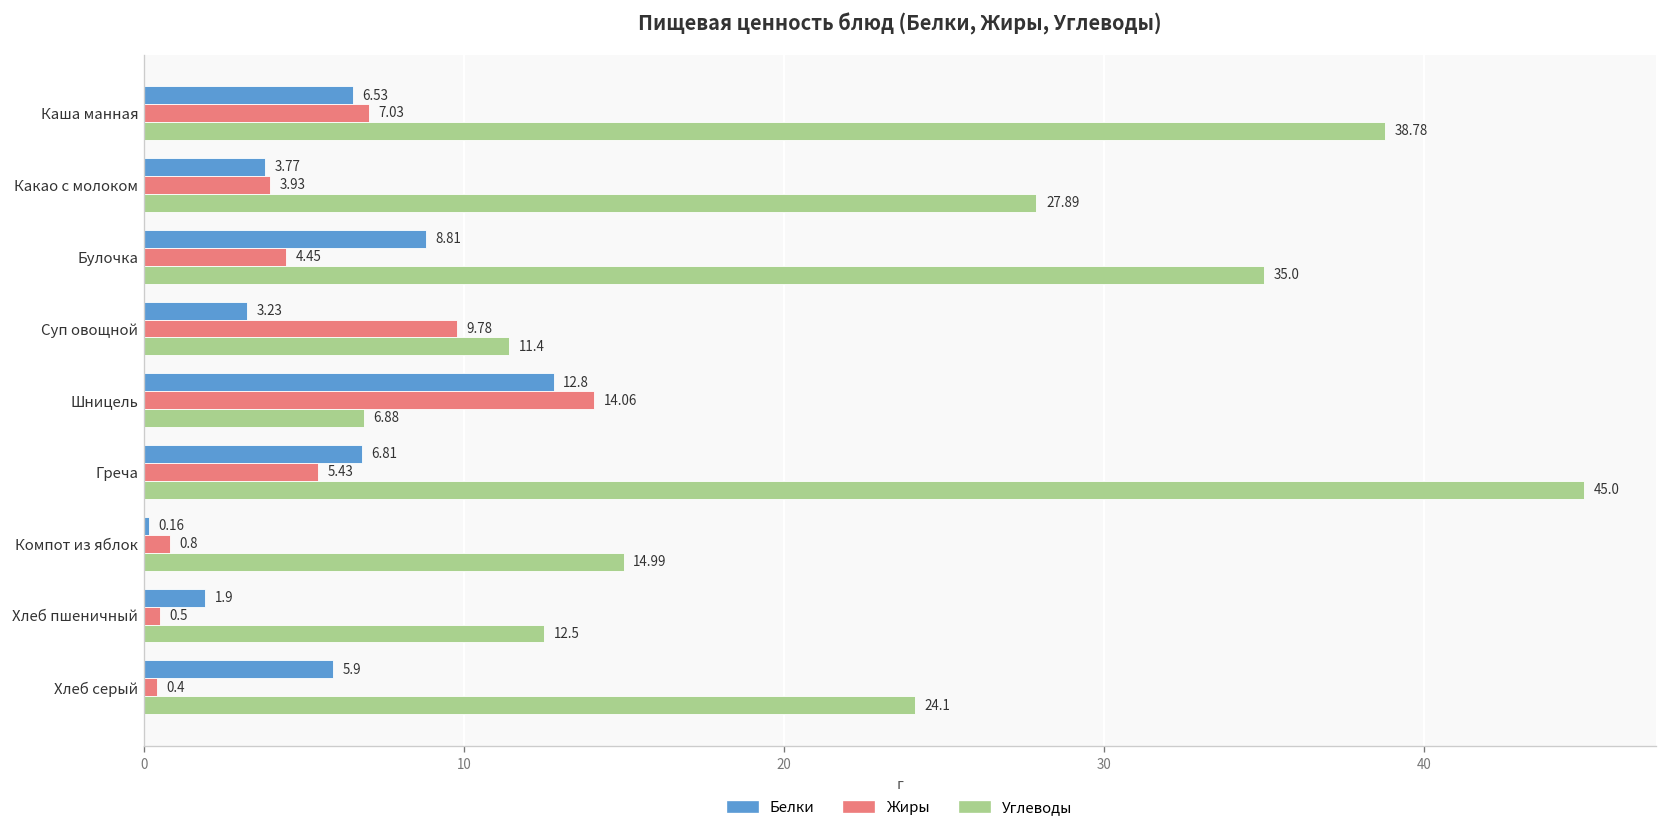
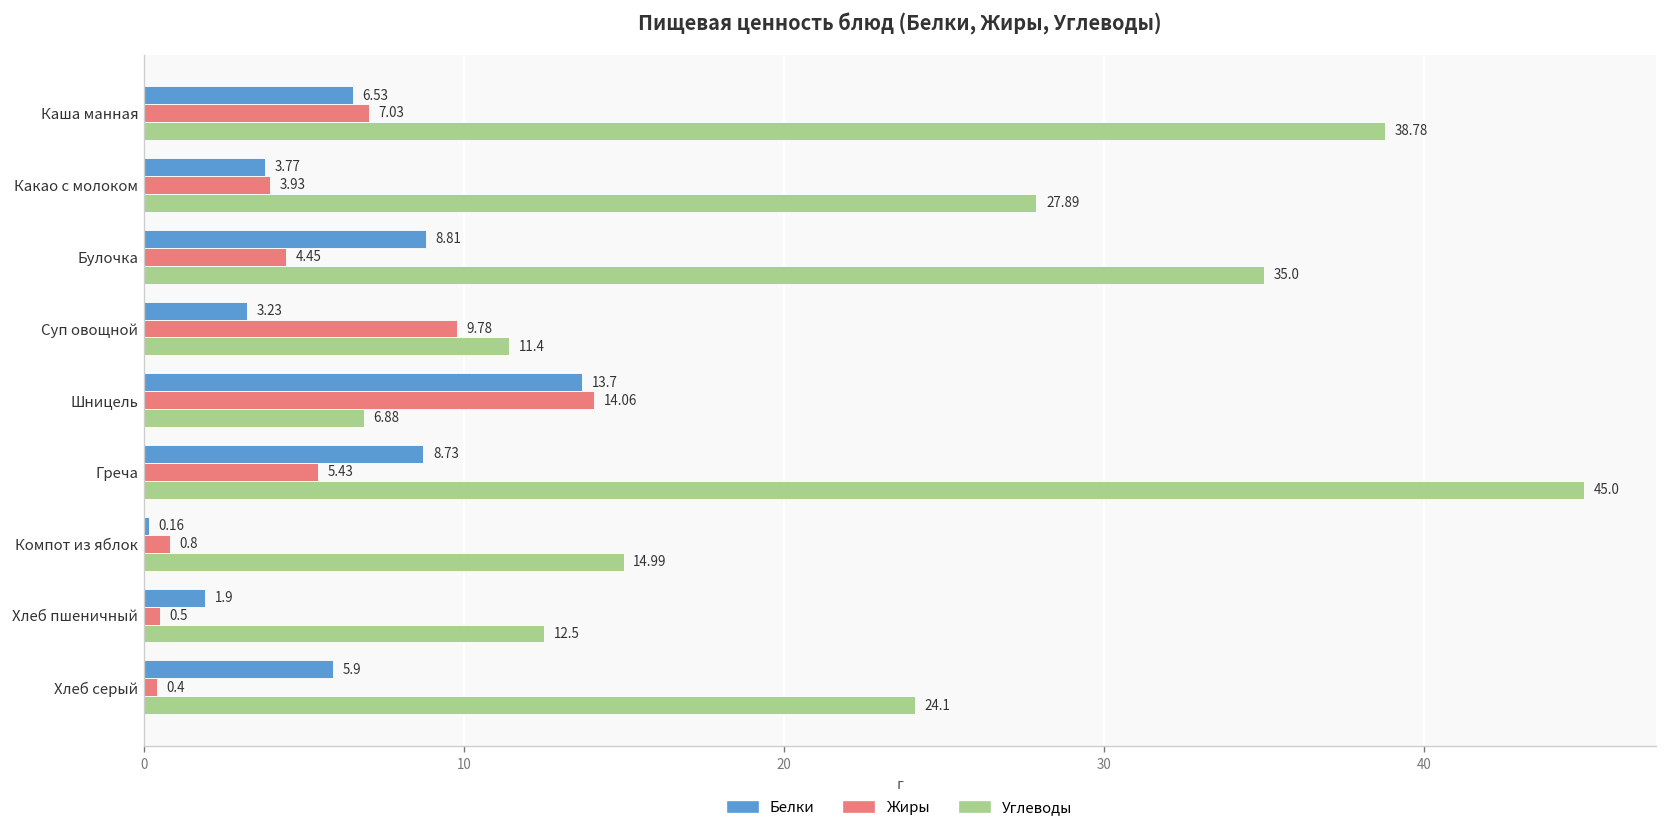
  {
    "Белки": {
      "Каша манная": 6.53,
      "Какао с молоком": 3.77,
      "Булочка": 8.81,
      "Суп овощной": 3.23,
-     "Шницель": 12.8,
-     "Греча": 6.81,
+     "Шницель": 13.7,
+     "Греча": 8.73,
      "Компот из яблок": 0.16,
      "Хлеб пшеничный": 1.9,
      "Хлеб серый": 5.9
    },
    "Жиры": {
      "Каша манная": 7.03,
      "Какао с молоком": 3.93,
      "Булочка": 4.45,
      "Суп овощной": 9.78,
      "Шницель": 14.06,
      "Греча": 5.43,
      "Компот из яблок": 0.8,
      "Хлеб пшеничный": 0.5,
      "Хлеб серый": 0.4
    },
    "Углеводы": {
      "Каша манная": 38.78,
      "Какао с молоком": 27.89,
      "Булочка": 35.0,
      "Суп овощной": 11.4,
      "Шницель": 6.88,
      "Греча": 45.0,
      "Компот из яблок": 14.99,
      "Хлеб пшеничный": 12.5,
      "Хлеб серый": 24.1
    }
  }
